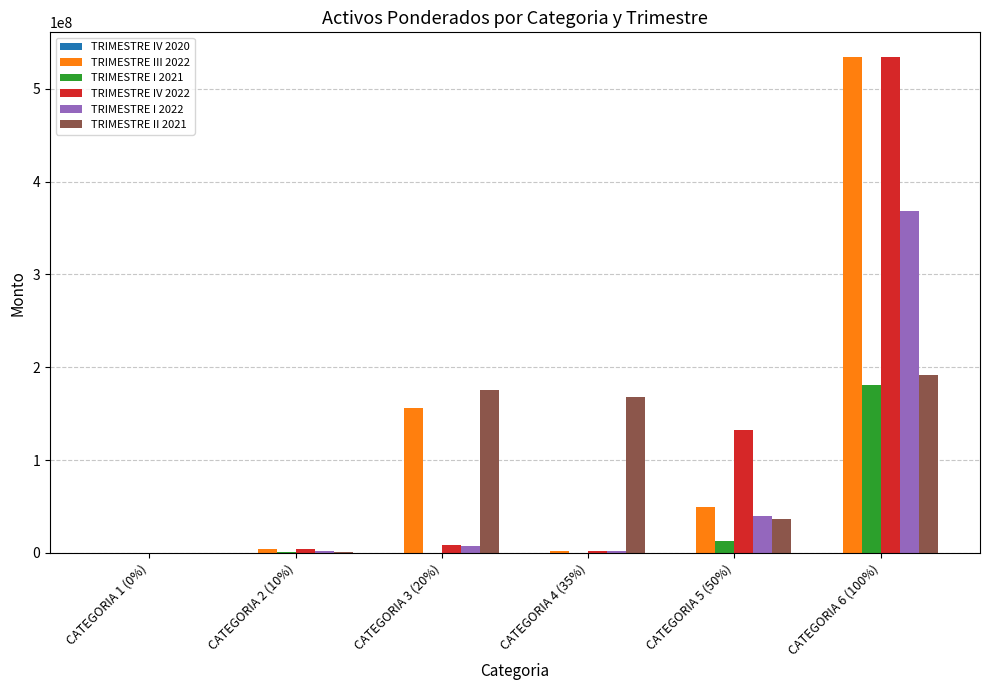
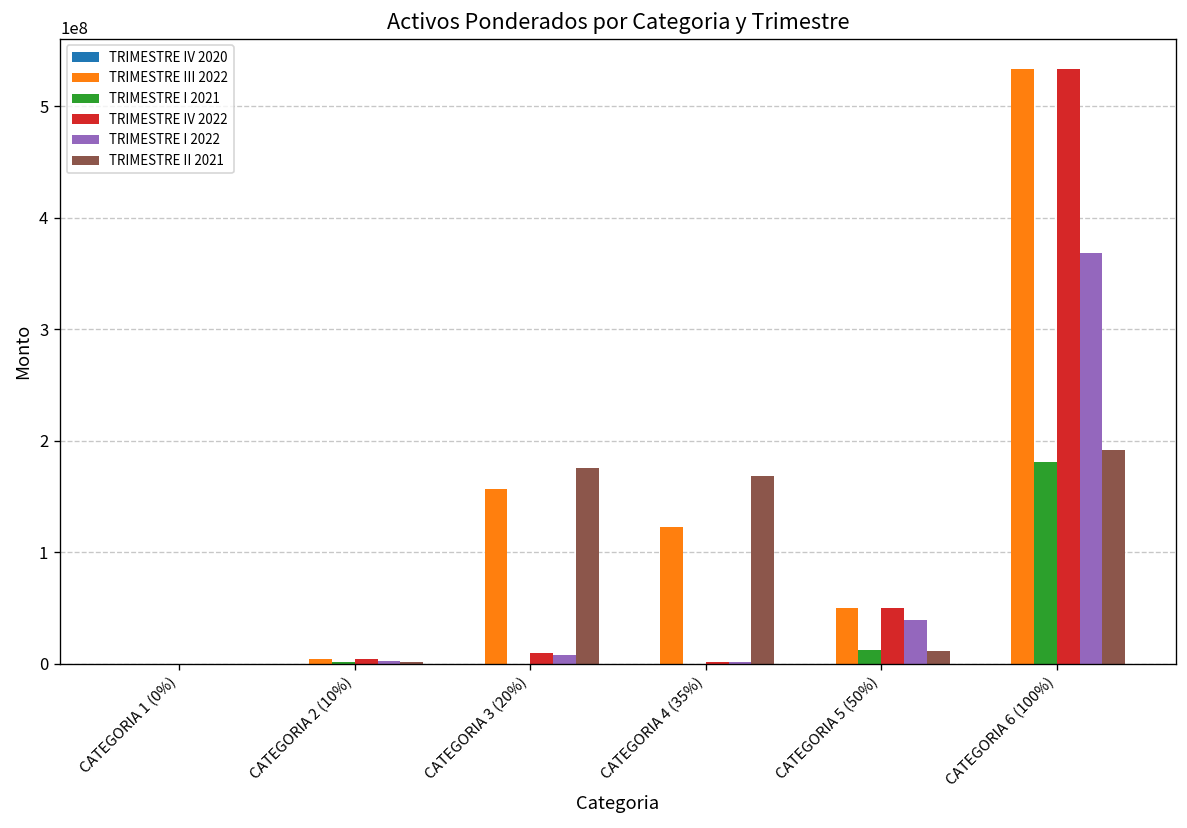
  {
    "TRIMESTRE IV 2020": {
      "CATEGORIA 1 (0%)": 0
    },
    "TRIMESTRE III 2022": {
      "CATEGORIA 1 (0%)": 0,
      "CATEGORIA 2 (10%)": 0,
      "CATEGORIA 3 (20%)": 160000000,
-     "CATEGORIA 4 (35%)": 0,
+     "CATEGORIA 4 (35%)": 120000000,
      "CATEGORIA 5 (50%)": 50000000,
      "CATEGORIA 6 (100%)": 530000000
    },
    "TRIMESTRE I 2021": {
      "CATEGORIA 1 (0%)": 0,
      "CATEGORIA 3 (20%)": 0,
      "CATEGORIA 5 (50%)": 10000000,
      "CATEGORIA 6 (100%)": 180000000
    },
    "TRIMESTRE IV 2022": {
      "CATEGORIA 1 (0%)": 0,
      "CATEGORIA 2 (10%)": 0,
      "CATEGORIA 3 (20%)": 10000000,
-     "CATEGORIA 5 (50%)": 130000000,
+     "CATEGORIA 5 (50%)": 50000000,
      "CATEGORIA 6 (100%)": 530000000
    },
    "TRIMESTRE I 2022": {
      "CATEGORIA 1 (0%)": 0,
      "CATEGORIA 3 (20%)": 10000000,
      "CATEGORIA 5 (50%)": 40000000,
      "CATEGORIA 6 (100%)": 370000000
    },
    "TRIMESTRE II 2021": {
      "CATEGORIA 1 (0%)": 0,
      "CATEGORIA 3 (20%)": 180000000,
      "CATEGORIA 4 (35%)": 170000000,
-     "CATEGORIA 5 (50%)": 40000000,
+     "CATEGORIA 5 (50%)": 10000000,
      "CATEGORIA 6 (100%)": 190000000
    }
  }
